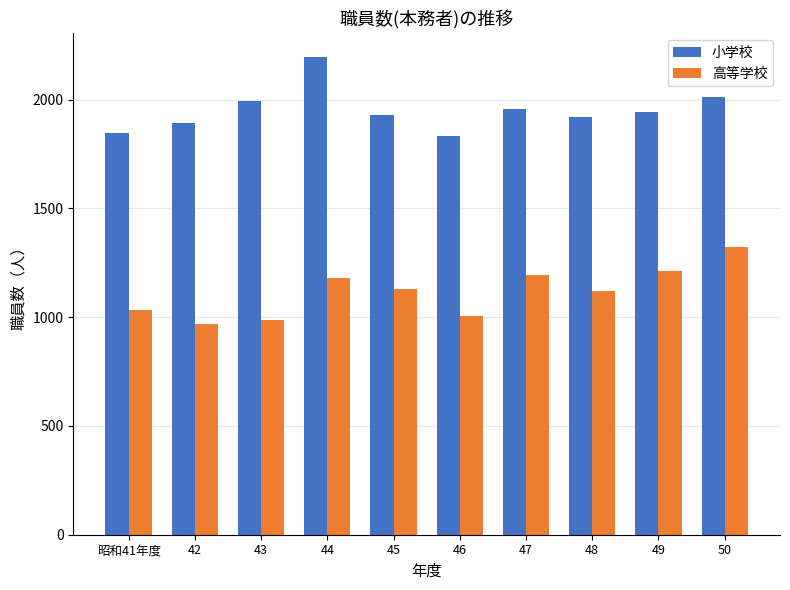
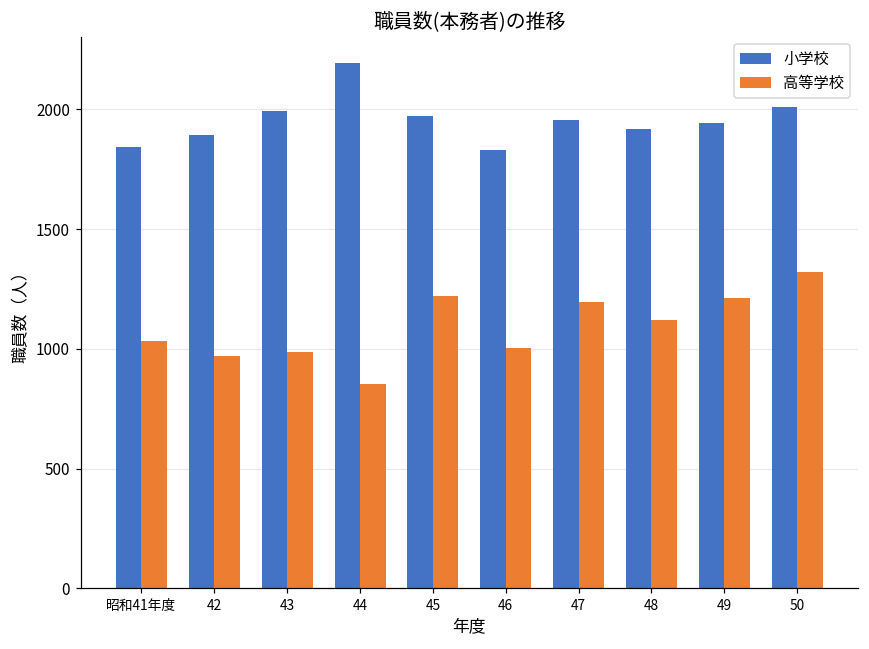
  {
    "小学校": {
      "昭和41年度": 1840,
      "42": 1890,
      "43": 1990,
      "44": 2190,
-     "45": 1930,
+     "45": 1970,
      "46": 1830,
      "47": 1960,
      "48": 1920,
      "49": 1940,
      "50": 2010
    },
    "高等学校": {
      "昭和41年度": 1030,
      "42": 970,
      "43": 990,
-     "44": 1180,
-     "45": 1130,
+     "44": 850,
+     "45": 1220,
      "46": 1000,
      "47": 1190,
      "48": 1120,
      "49": 1210,
      "50": 1320
    }
  }
